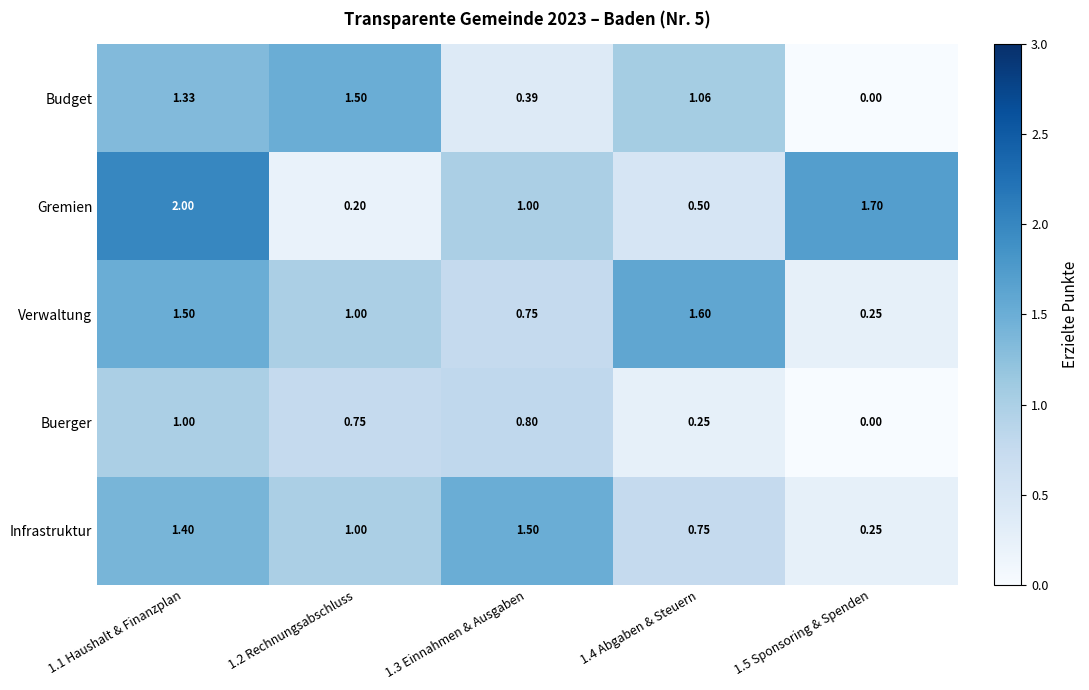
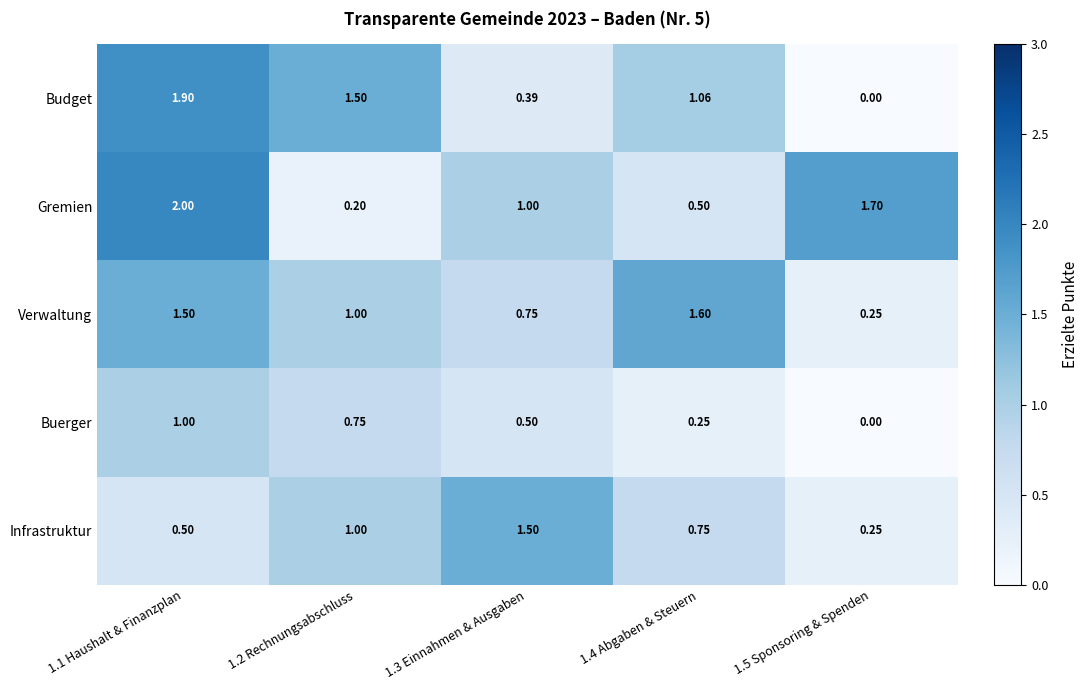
  {
    "Budget": {
-     "1.1 Haushalt & Finanzplan": 1.33,
+     "1.1 Haushalt & Finanzplan": 1.90,
      "1.2 Rechnungsabschluss": 1.50,
      "1.3 Einnahmen & Ausgaben": 0.39,
      "1.4 Abgaben & Steuern": 1.06,
      "1.5 Sponsoring & Spenden": 0.00
    },
    "Gremien": {
      "1.1 Haushalt & Finanzplan": 2.00,
      "1.2 Rechnungsabschluss": 0.20,
      "1.3 Einnahmen & Ausgaben": 1.00,
      "1.4 Abgaben & Steuern": 0.50,
      "1.5 Sponsoring & Spenden": 1.70
    },
    "Verwaltung": {
      "1.1 Haushalt & Finanzplan": 1.50,
      "1.2 Rechnungsabschluss": 1.00,
      "1.3 Einnahmen & Ausgaben": 0.75,
      "1.4 Abgaben & Steuern": 1.60,
      "1.5 Sponsoring & Spenden": 0.25
    },
    "Buerger": {
      "1.1 Haushalt & Finanzplan": 1.00,
      "1.2 Rechnungsabschluss": 0.75,
-     "1.3 Einnahmen & Ausgaben": 0.80,
+     "1.3 Einnahmen & Ausgaben": 0.50,
      "1.4 Abgaben & Steuern": 0.25,
      "1.5 Sponsoring & Spenden": 0.00
    },
    "Infrastruktur": {
-     "1.1 Haushalt & Finanzplan": 1.40,
+     "1.1 Haushalt & Finanzplan": 0.50,
      "1.2 Rechnungsabschluss": 1.00,
      "1.3 Einnahmen & Ausgaben": 1.50,
      "1.4 Abgaben & Steuern": 0.75,
      "1.5 Sponsoring & Spenden": 0.25
    }
  }
